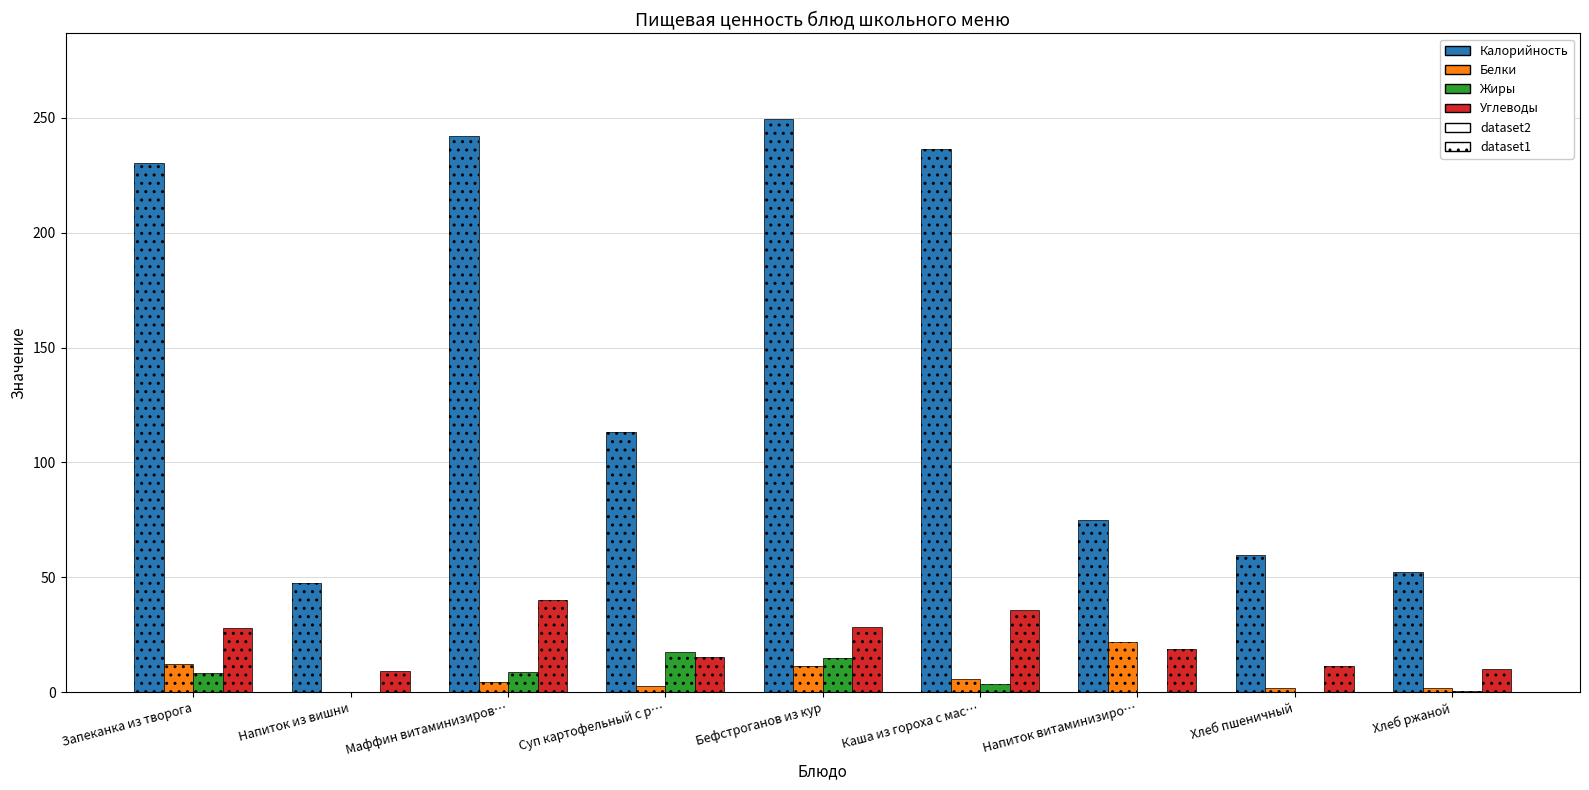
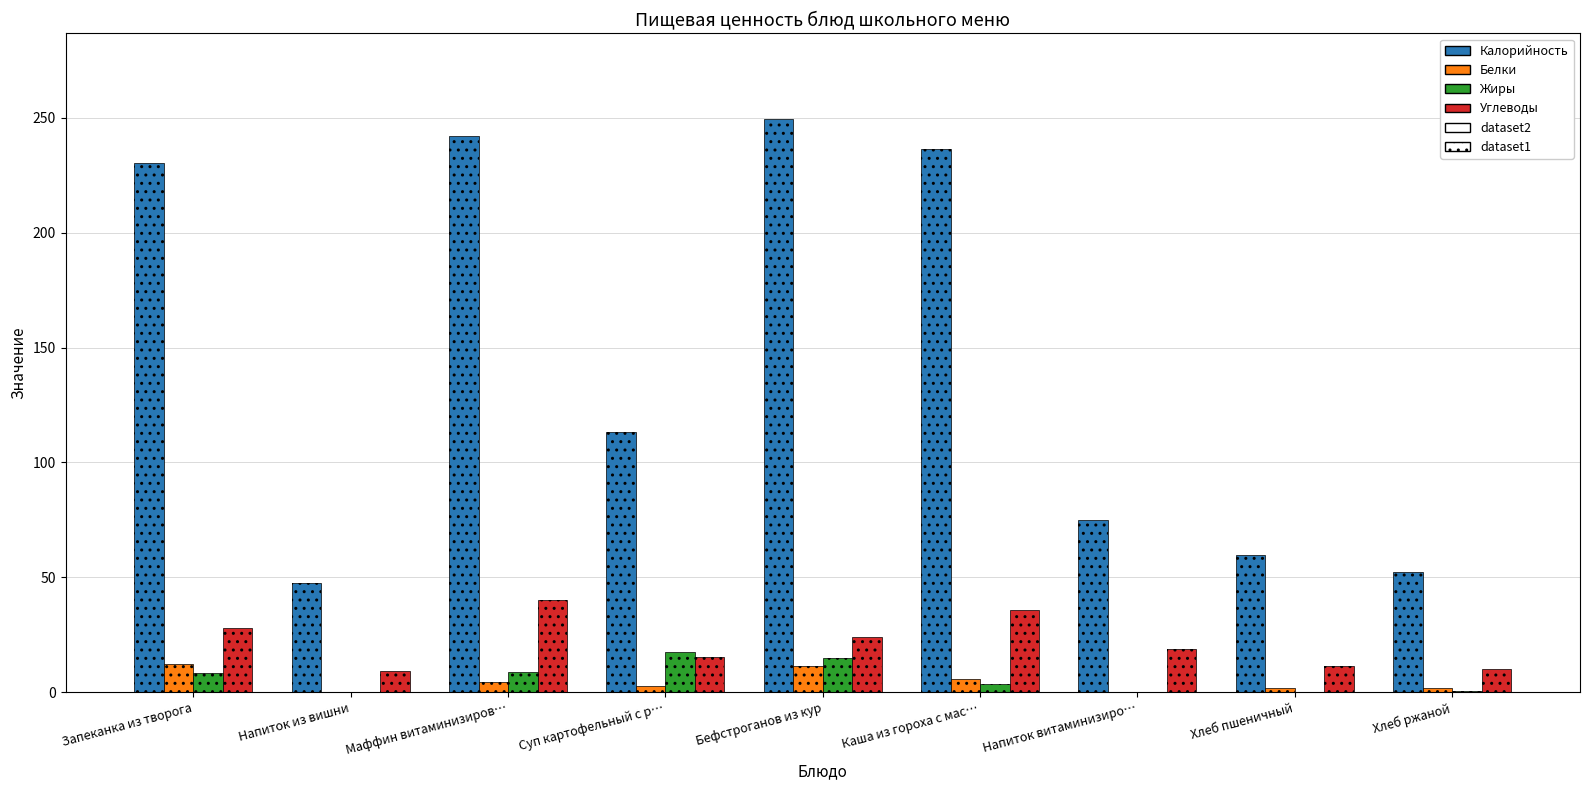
  {
    "Калорийность": {
      "Запеканка из творога": 230,
      "Напиток из вишни": 47,
      "Маффин витаминизиров…": 242,
      "Суп картофельный с р…": 113,
      "Бефстроганов из кур": 249,
      "Каша из гороха с мас…": 236,
      "Напиток витаминизиро…": 75,
      "Хлеб пшеничный": 60,
      "Хлеб ржаной": 52
    },
    "Белки": {
      "Запеканка из творога": 12,
      "Маффин витаминизиров…": 4,
      "Суп картофельный с р…": 3,
      "Бефстроганов из кур": 12,
      "Каша из гороха с мас…": 6,
-     "Напиток витаминизиро…": 22,
+     "Напиток витаминизиро…": 0,
      "Хлеб пшеничный": 2,
      "Хлеб ржаной": 2
    },
    "Жиры": {
      "Запеканка из творога": 9,
      "Маффин витаминизиров…": 9,
      "Суп картофельный с р…": 18,
      "Бефстроганов из кур": 15,
      "Каша из гороха с мас…": 4,
      "Напиток витаминизиро…": 0
    },
    "Углеводы": {
      "Запеканка из творога": 28,
      "Напиток из вишни": 9,
      "Маффин витаминизиров…": 40,
      "Суп картофельный с р…": 15,
-     "Бефстроганов из кур": 28,
+     "Бефстроганов из кур": 24,
      "Каша из гороха с мас…": 36,
      "Напиток витаминизиро…": 19,
      "Хлеб пшеничный": 11,
      "Хлеб ржаной": 10
    }
  }
